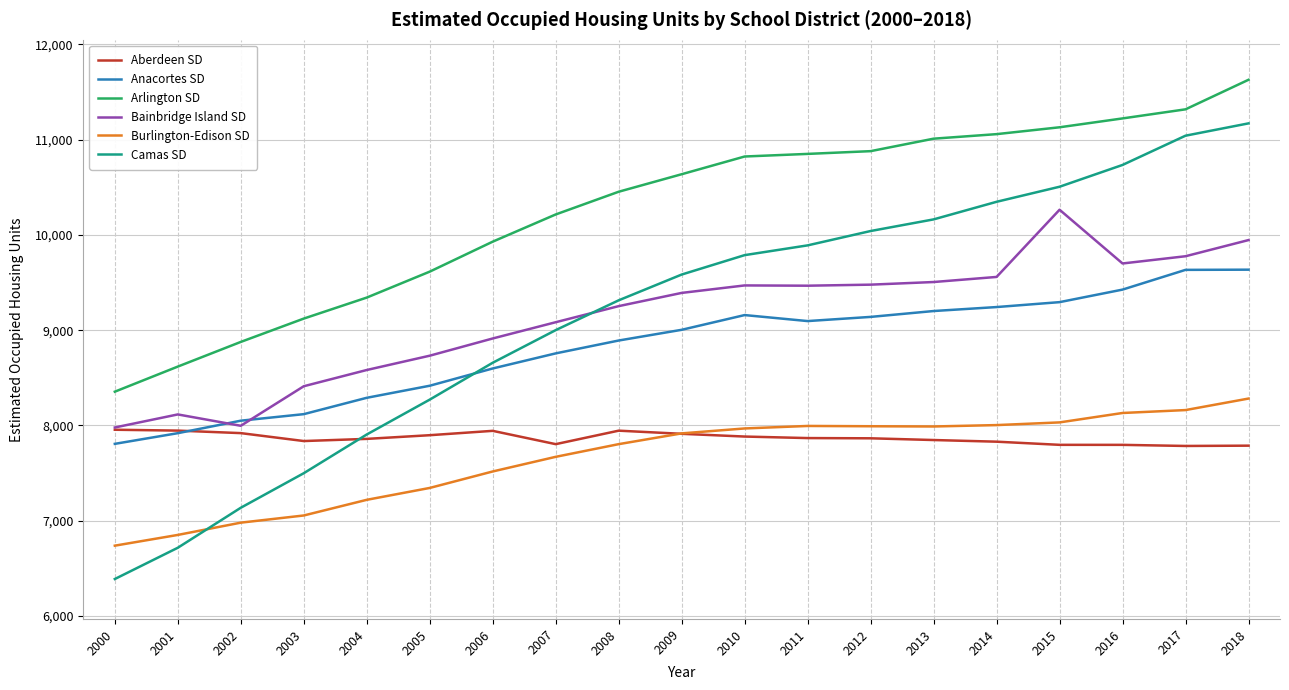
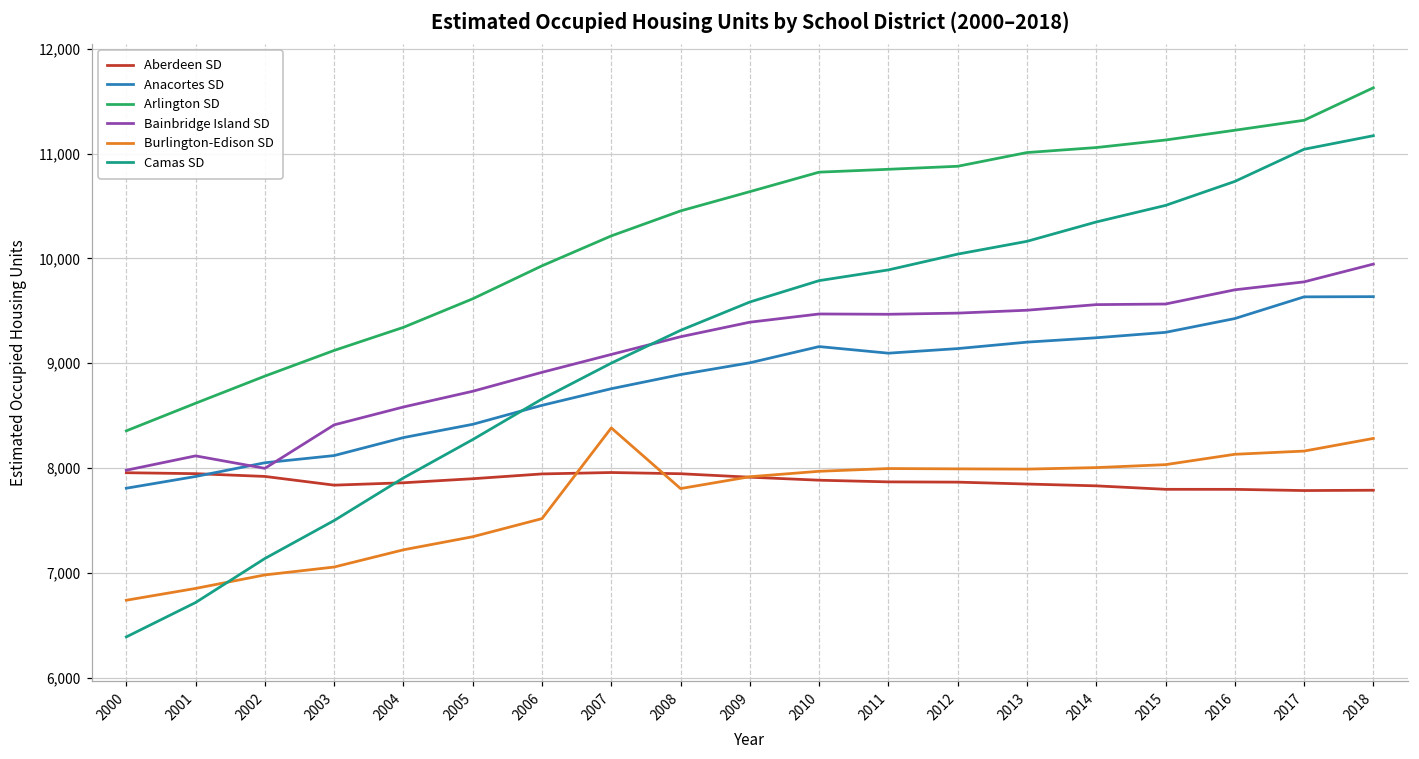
  {
    "Aberdeen SD": {
      "2001": "7,900",
      "2002": "7,900",
      "2003": "7,800",
      "2004": "7,900",
      "2005": "7,900",
      "2006": "7,900",
-     "2007": "7,800",
+     "2007": "8,000",
      "2008": "7,900",
      "2010": "7,900",
      "2011": "7,900",
      "2012": "7,900",
      "2013": "7,800",
      "2014": "7,800",
      "2015": "7,800",
      "2016": "7,800",
      "2017": "7,800",
      "2018": "7,800"
    },
    "Anacortes SD": {
      "2000": "7,800",
      "2001": "7,900",
      "2002": "8,100",
      "2003": "8,100",
      "2004": "8,300",
      "2005": "8,400",
      "2006": "8,600",
      "2007": "8,800",
      "2008": "8,900",
      "2009": "9,000",
      "2010": "9,200",
      "2011": "9,100",
      "2012": "9,100",
      "2013": "9,200",
      "2014": "9,200",
      "2015": "9,300",
      "2016": "9,400",
      "2017": "9,600",
      "2018": "9,600"
    },
    "Bainbridge Island SD": {
      "2001": "8,100",
      "2002": "8,000",
      "2003": "8,400",
      "2004": "8,600",
      "2005": "8,700",
      "2006": "8,900",
      "2007": "9,100",
      "2008": "9,300",
      "2009": "9,400",
      "2010": "9,500",
      "2011": "9,500",
      "2012": "9,500",
      "2013": "9,500",
      "2014": "9,600",
-     "2015": "10,300",
+     "2015": "9,600",
      "2016": "9,700",
      "2017": "9,800",
      "2018": "9,900"
    },
    "Burlington-Edison SD": {
      "2000": "6,700",
      "2001": "6,900",
      "2002": "7,000",
      "2003": "7,100",
      "2004": "7,200",
      "2005": "7,300",
      "2006": "7,500",
-     "2007": "7,700",
+     "2007": "8,400",
      "2008": "7,800",
      "2010": "8,000",
      "2011": "8,000",
      "2012": "8,000",
      "2013": "8,000",
      "2014": "8,000",
      "2015": "8,000",
      "2016": "8,100",
      "2017": "8,200",
      "2018": "8,300"
    }
  }
